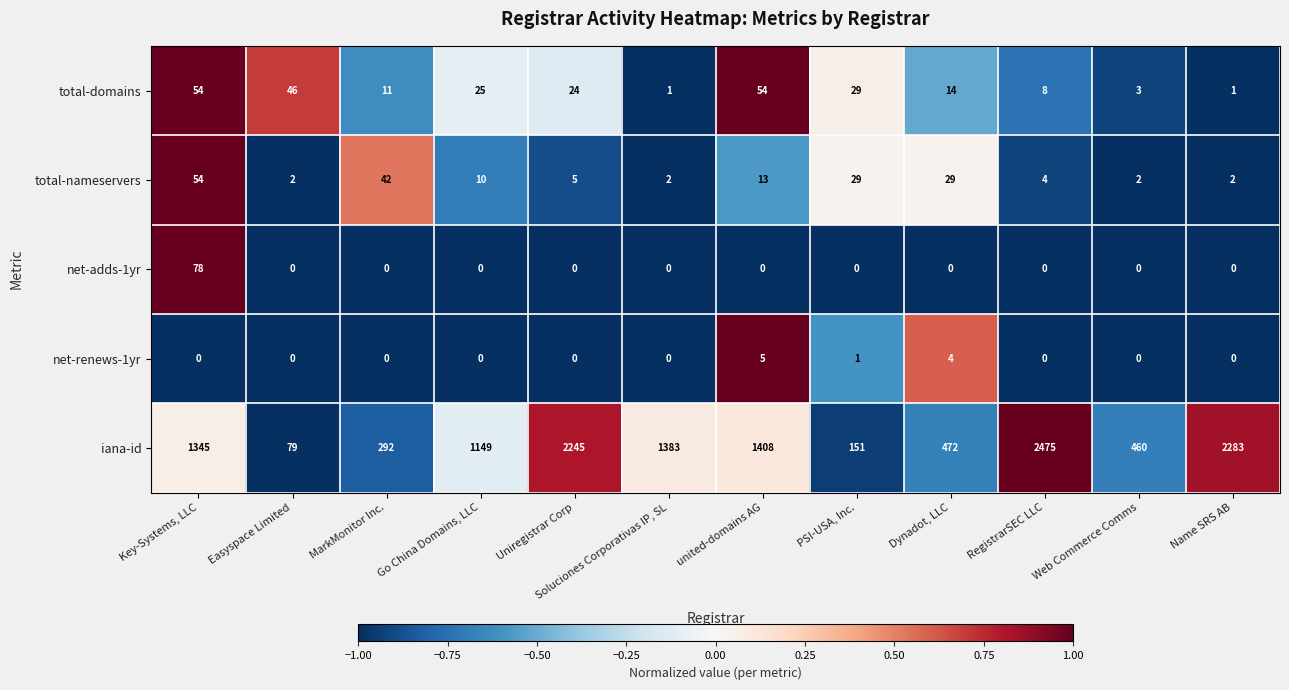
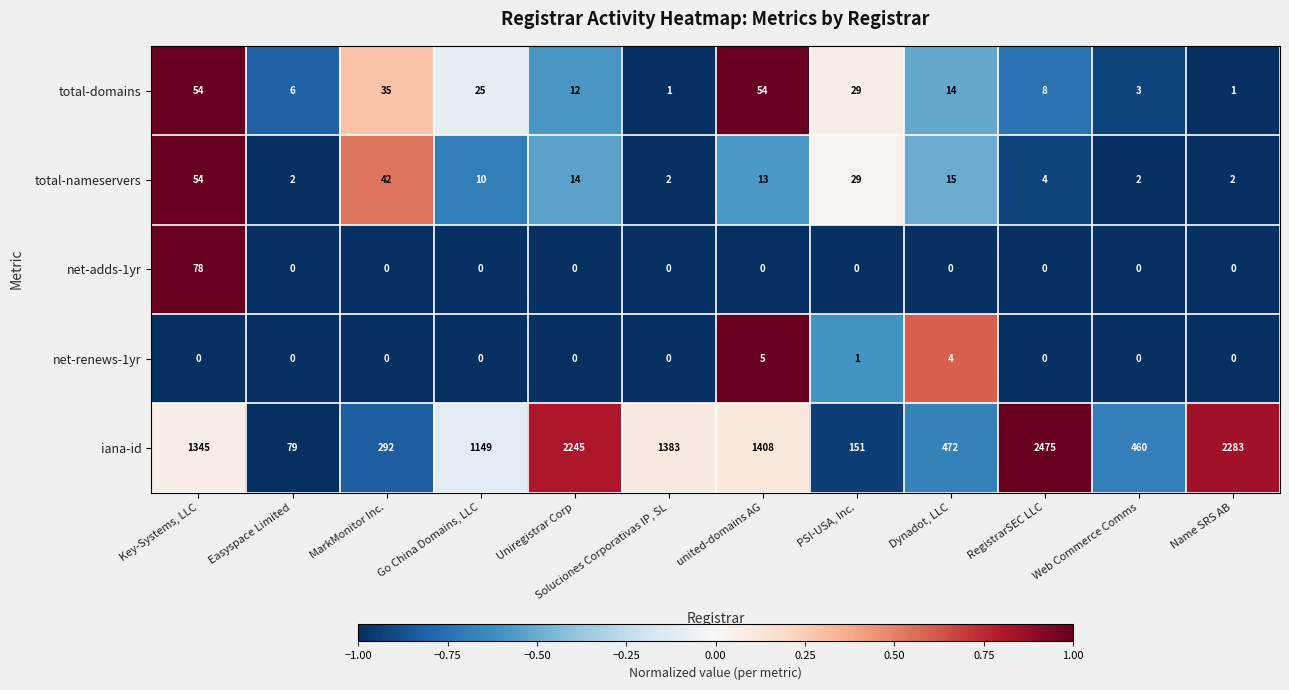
  {
    "total-domains": {
      "Key-Systems, LLC": 54,
-     "Easyspace Limited": 46,
-     "MarkMonitor Inc.": 11,
+     "Easyspace Limited": 6,
+     "MarkMonitor Inc.": 35,
      "Go China Domains, LLC": 25,
-     "Uniregistrar Corp": 24,
+     "Uniregistrar Corp": 12,
      "Soluciones Corporativas IP, SL": 1,
      "united-domains AG": 54,
      "PSI-USA, Inc.": 29,
      "Dynadot, LLC": 14,
      "RegistrarSEC LLC": 8,
      "Web Commerce Comms": 3,
      "Name SRS AB": 1
    },
    "total-nameservers": {
      "Key-Systems, LLC": 54,
      "Easyspace Limited": 2,
      "MarkMonitor Inc.": 42,
      "Go China Domains, LLC": 10,
-     "Uniregistrar Corp": 5,
+     "Uniregistrar Corp": 14,
      "Soluciones Corporativas IP, SL": 2,
      "united-domains AG": 13,
      "PSI-USA, Inc.": 29,
-     "Dynadot, LLC": 29,
+     "Dynadot, LLC": 15,
      "RegistrarSEC LLC": 4,
      "Web Commerce Comms": 2,
      "Name SRS AB": 2
    },
    "net-adds-1yr": {
      "Key-Systems, LLC": 78,
      "Easyspace Limited": 0,
      "MarkMonitor Inc.": 0,
      "Go China Domains, LLC": 0,
      "Uniregistrar Corp": 0,
      "Soluciones Corporativas IP, SL": 0,
      "united-domains AG": 0,
      "PSI-USA, Inc.": 0,
      "Dynadot, LLC": 0,
      "RegistrarSEC LLC": 0,
      "Web Commerce Comms": 0,
      "Name SRS AB": 0
    },
    "net-renews-1yr": {
      "Key-Systems, LLC": 0,
      "Easyspace Limited": 0,
      "MarkMonitor Inc.": 0,
      "Go China Domains, LLC": 0,
      "Uniregistrar Corp": 0,
      "Soluciones Corporativas IP, SL": 0,
      "united-domains AG": 5,
      "PSI-USA, Inc.": 1,
      "Dynadot, LLC": 4,
      "RegistrarSEC LLC": 0,
      "Web Commerce Comms": 0,
      "Name SRS AB": 0
    },
    "iana-id": {
      "Key-Systems, LLC": 1345,
      "Easyspace Limited": 79,
      "MarkMonitor Inc.": 292,
      "Go China Domains, LLC": 1149,
      "Uniregistrar Corp": 2245,
      "Soluciones Corporativas IP, SL": 1383,
      "united-domains AG": 1408,
      "PSI-USA, Inc.": 151,
      "Dynadot, LLC": 472,
      "RegistrarSEC LLC": 2475,
      "Web Commerce Comms": 460,
      "Name SRS AB": 2283
    }
  }
